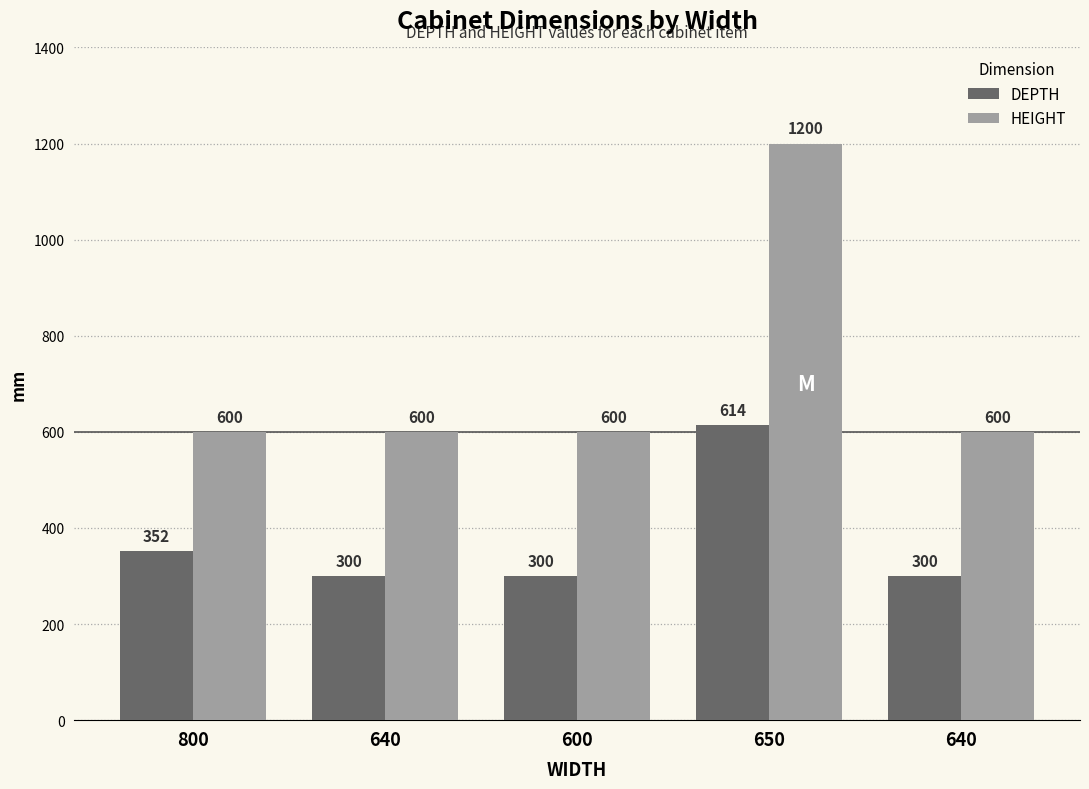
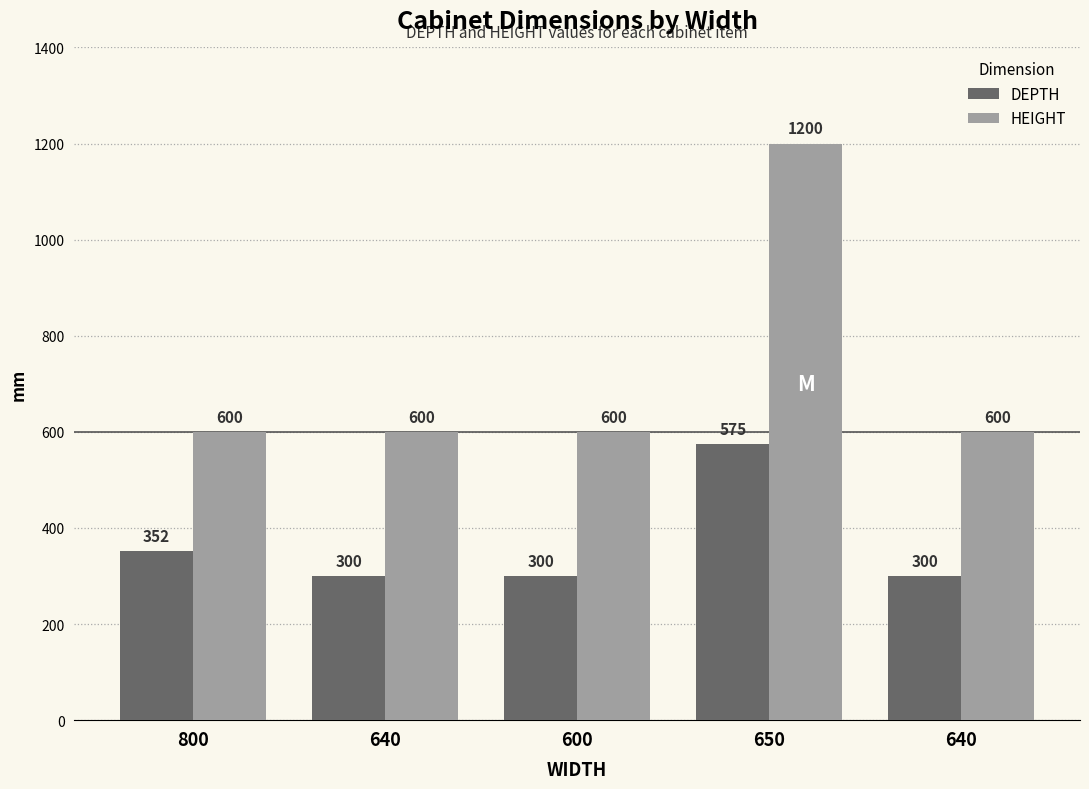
  {
    "DEPTH": {
      "800": 352,
      "600": 300,
-     "650": 614
+     "650": 575
    },
    "HEIGHT": {
      "800": 600,
      "600": 600,
      "650": 1200
    }
  }
